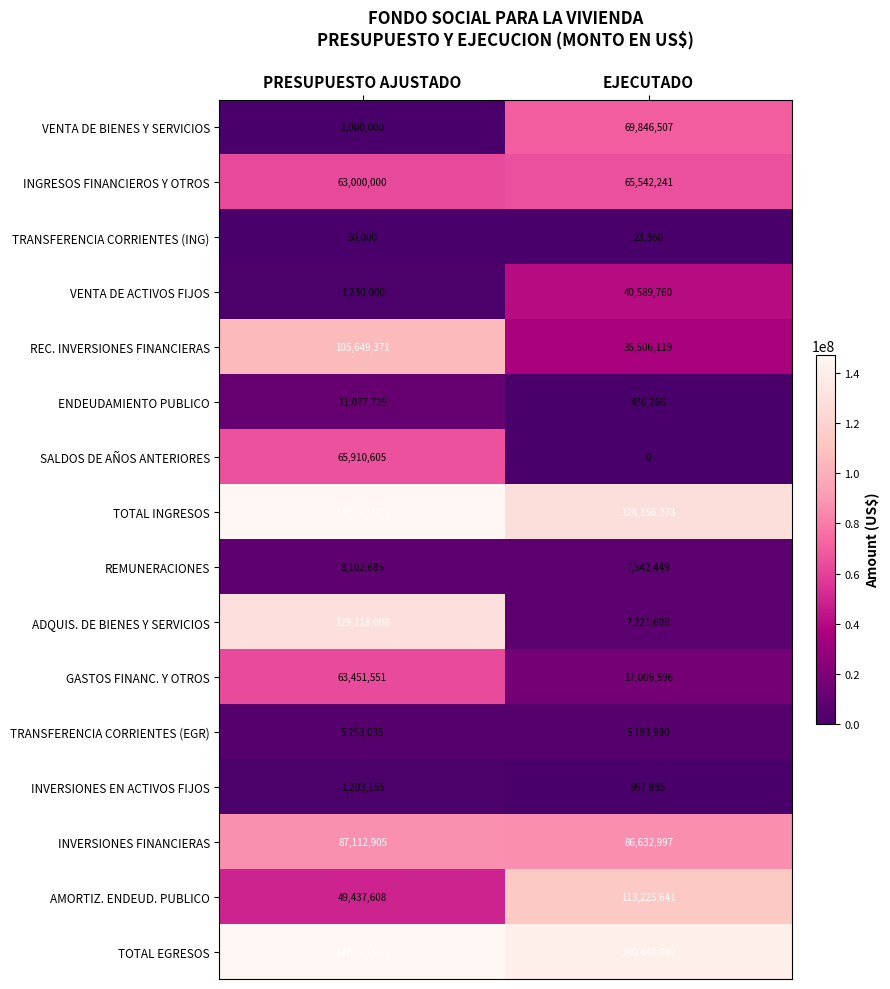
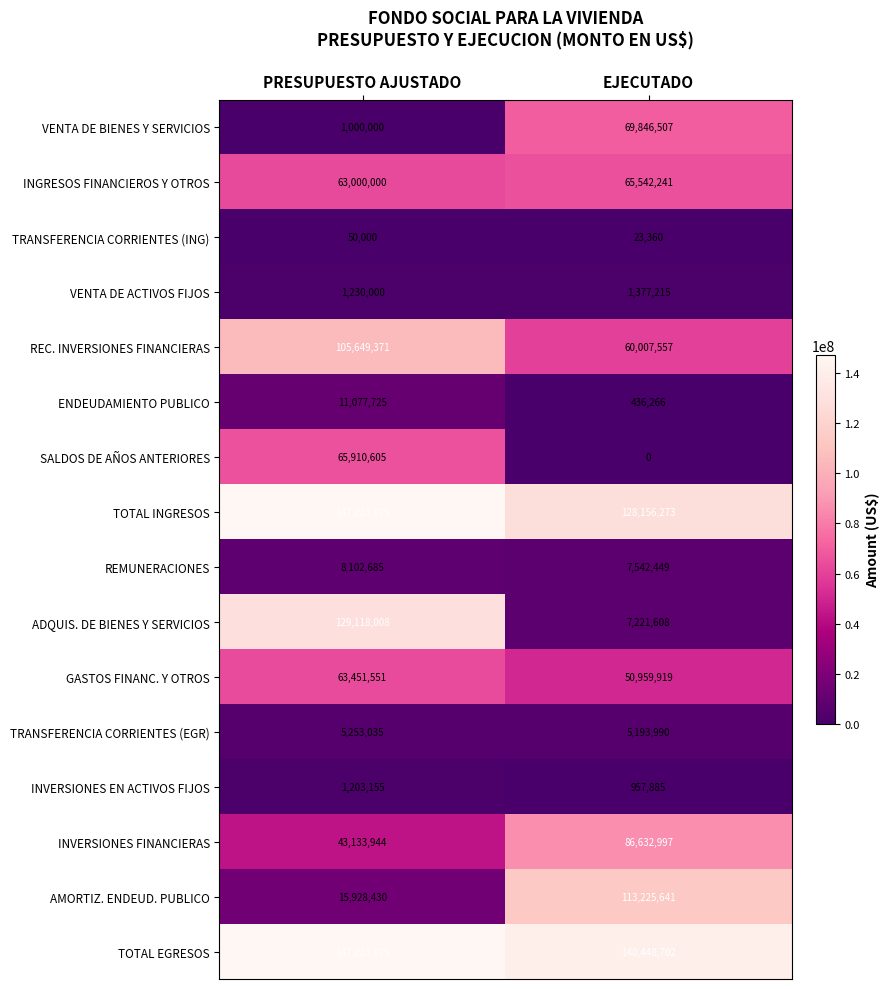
  {
    "VENTA DE BIENES Y SERVICIOS": {
      "PRESUPUESTO AJUSTADO": "1,000,000",
      "EJECUTADO": "69,846,507"
    },
    "INGRESOS FINANCIEROS Y OTROS": {
      "PRESUPUESTO AJUSTADO": "63,000,000",
      "EJECUTADO": "65,542,241"
    },
    "TRANSFERENCIA CORRIENTES (ING)": {
      "PRESUPUESTO AJUSTADO": "50,000",
      "EJECUTADO": "23,360"
    },
    "VENTA DE ACTIVOS FIJOS": {
      "PRESUPUESTO AJUSTADO": "1,230,000",
-     "EJECUTADO": "40,589,760"
+     "EJECUTADO": "1,377,215"
    },
    "REC. INVERSIONES FINANCIERAS": {
      "PRESUPUESTO AJUSTADO": "105,649,371",
-     "EJECUTADO": "35,506,119"
+     "EJECUTADO": "60,007,557"
    },
    "ENDEUDAMIENTO PUBLICO": {
      "PRESUPUESTO AJUSTADO": "11,077,725",
      "EJECUTADO": "436,266"
    },
    "SALDOS DE AÑOS ANTERIORES": {
      "PRESUPUESTO AJUSTADO": "65,910,605",
      "EJECUTADO": "0"
    },
    "REMUNERACIONES": {
      "PRESUPUESTO AJUSTADO": "8,102,685",
      "EJECUTADO": "7,542,449"
    },
    "ADQUIS. DE BIENES Y SERVICIOS": {
      "EJECUTADO": "7,221,608"
    },
    "GASTOS FINANC. Y OTROS": {
      "PRESUPUESTO AJUSTADO": "63,451,551",
-     "EJECUTADO": "17,006,596"
+     "EJECUTADO": "50,959,919"
    },
    "TRANSFERENCIA CORRIENTES (EGR)": {
      "PRESUPUESTO AJUSTADO": "5,253,035",
      "EJECUTADO": "5,193,990"
    },
    "INVERSIONES EN ACTIVOS FIJOS": {
      "PRESUPUESTO AJUSTADO": "1,203,155",
      "EJECUTADO": "957,885"
    },
    "INVERSIONES FINANCIERAS": {
-     "PRESUPUESTO AJUSTADO": "87,112,905",
+     "PRESUPUESTO AJUSTADO": "43,133,944",
      "EJECUTADO": "86,632,997"
    },
    "AMORTIZ. ENDEUD. PUBLICO": {
-     "PRESUPUESTO AJUSTADO": "49,437,608",
+     "PRESUPUESTO AJUSTADO": "15,928,430",
      "EJECUTADO": "113,225,641"
    }
  }
